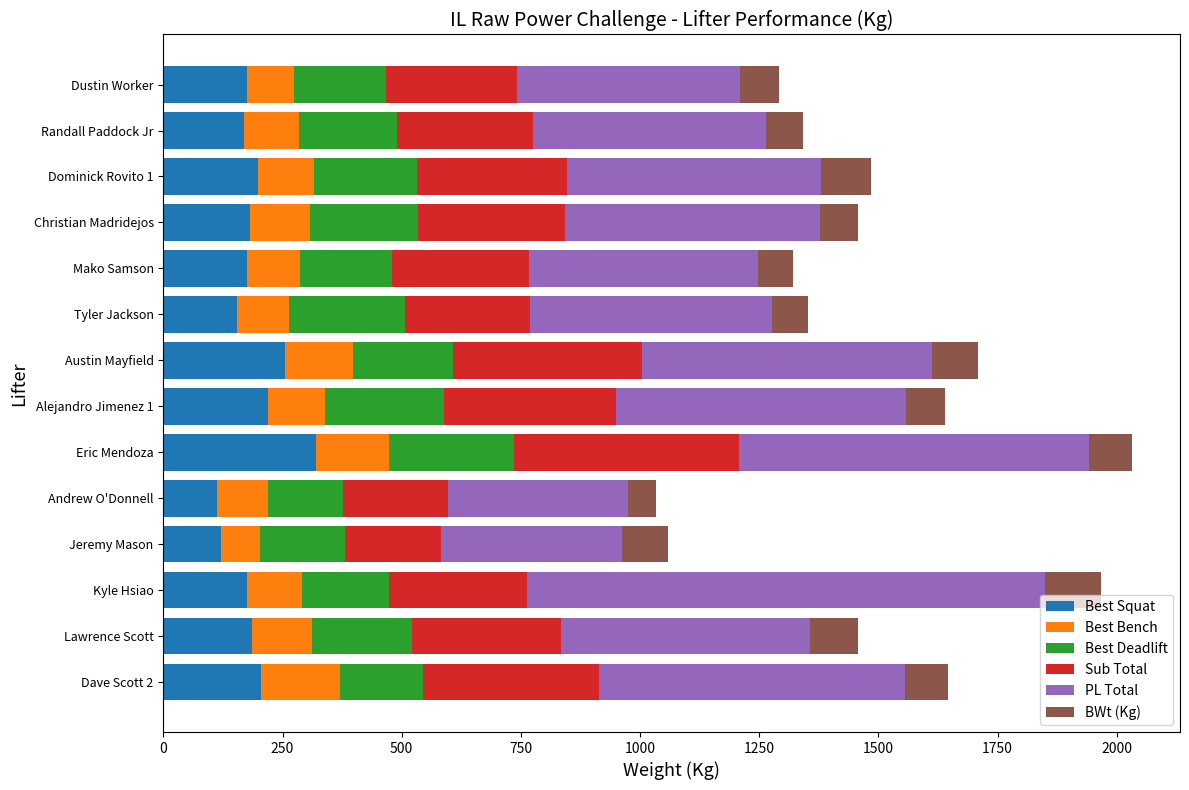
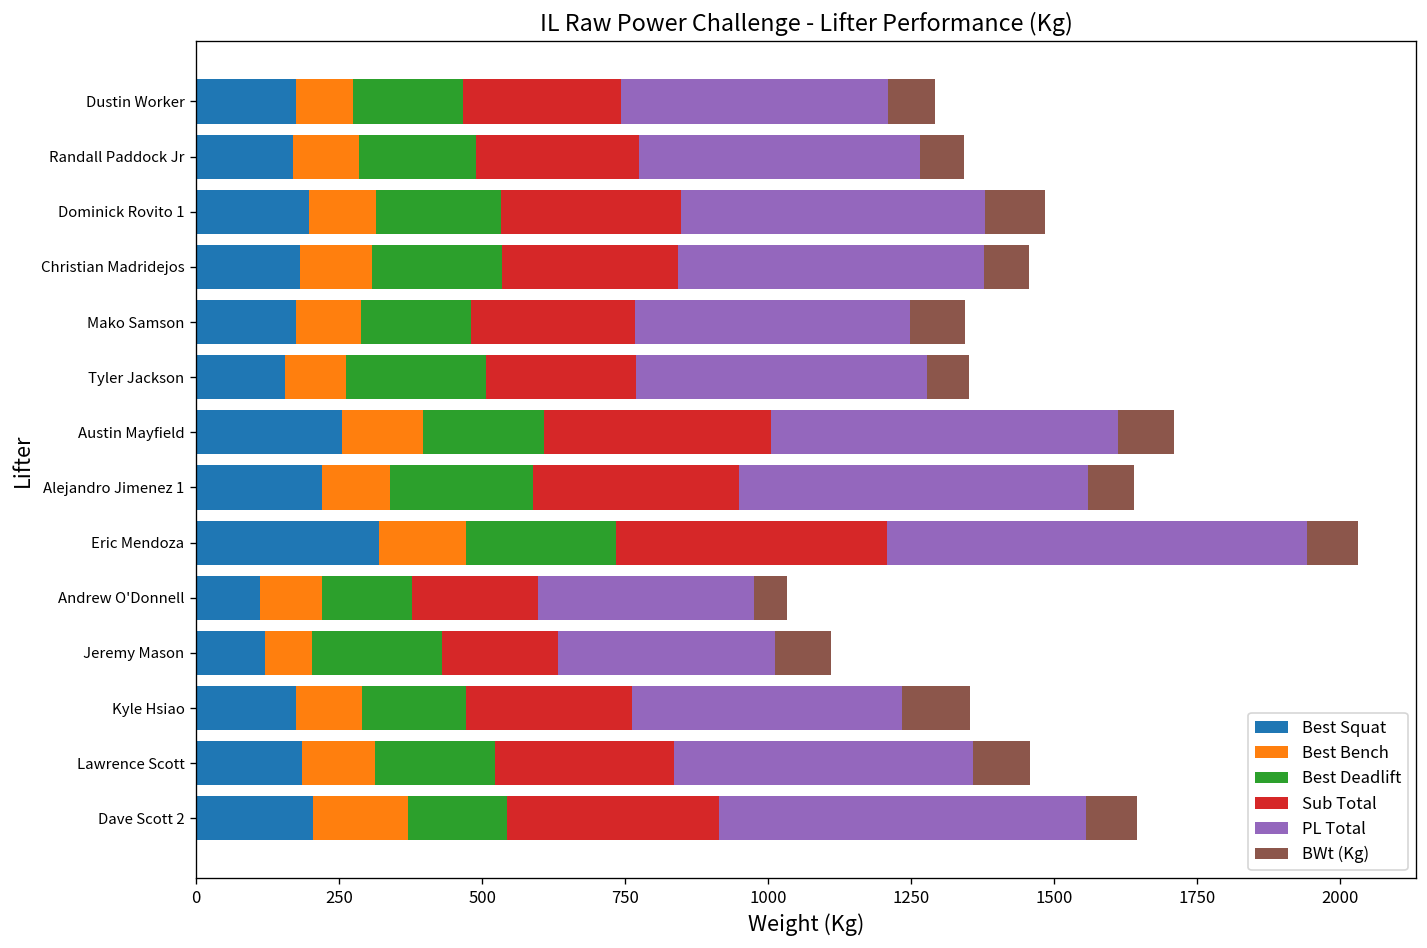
  {
    "Best Squat": {
      "Dustin Worker": 180,
      "Randall Paddock Jr": 170,
      "Dominick Rovito 1": 200,
      "Christian Madridejos": 180,
      "Mako Samson": 180,
      "Tyler Jackson": 160,
      "Austin Mayfield": 260,
      "Alejandro Jimenez 1": 220,
      "Eric Mendoza": 320,
      "Andrew O'Donnell": 110,
      "Jeremy Mason": 120,
      "Kyle Hsiao": 180,
      "Lawrence Scott": 190,
      "Dave Scott 2": 210
    },
    "Best Bench": {
      "Dustin Worker": 100,
      "Randall Paddock Jr": 120,
      "Dominick Rovito 1": 120,
      "Christian Madridejos": 130,
      "Mako Samson": 110,
      "Tyler Jackson": 110,
      "Austin Mayfield": 140,
      "Alejandro Jimenez 1": 120,
      "Eric Mendoza": 150,
      "Andrew O'Donnell": 110,
      "Jeremy Mason": 80,
      "Kyle Hsiao": 120,
      "Lawrence Scott": 130,
      "Dave Scott 2": 170
    },
    "Best Deadlift": {
      "Dustin Worker": 190,
      "Randall Paddock Jr": 210,
      "Dominick Rovito 1": 220,
      "Christian Madridejos": 230,
      "Mako Samson": 190,
      "Tyler Jackson": 250,
      "Austin Mayfield": 210,
      "Alejandro Jimenez 1": 250,
      "Eric Mendoza": 260,
      "Andrew O'Donnell": 160,
-     "Jeremy Mason": 180,
+     "Jeremy Mason": 230,
      "Kyle Hsiao": 180,
      "Lawrence Scott": 210,
      "Dave Scott 2": 170
    },
    "Sub Total": {
      "Dustin Worker": 280,
      "Randall Paddock Jr": 290,
      "Dominick Rovito 1": 320,
      "Christian Madridejos": 310,
      "Mako Samson": 290,
      "Tyler Jackson": 260,
      "Austin Mayfield": 400,
      "Alejandro Jimenez 1": 360,
      "Eric Mendoza": 470,
      "Andrew O'Donnell": 220,
      "Jeremy Mason": 200,
      "Kyle Hsiao": 290,
      "Lawrence Scott": 310,
      "Dave Scott 2": 370
    },
    "PL Total": {
      "Dustin Worker": 470,
      "Randall Paddock Jr": 490,
      "Dominick Rovito 1": 530,
      "Christian Madridejos": 540,
      "Mako Samson": 480,
      "Tyler Jackson": 510,
      "Austin Mayfield": 610,
      "Alejandro Jimenez 1": 610,
      "Eric Mendoza": 740,
      "Andrew O'Donnell": 380,
      "Jeremy Mason": 380,
-     "Kyle Hsiao": 1090,
+     "Kyle Hsiao": 470,
      "Lawrence Scott": 520,
      "Dave Scott 2": 640
    },
    "BWt (Kg)": {
      "Dustin Worker": 80,
      "Randall Paddock Jr": 80,
      "Dominick Rovito 1": 100,
      "Christian Madridejos": 80,
-     "Mako Samson": 70,
+     "Mako Samson": 100,
      "Tyler Jackson": 70,
      "Austin Mayfield": 100,
      "Alejandro Jimenez 1": 80,
      "Eric Mendoza": 90,
      "Andrew O'Donnell": 60,
      "Jeremy Mason": 100,
      "Kyle Hsiao": 120,
      "Lawrence Scott": 100,
      "Dave Scott 2": 90
    }
  }
